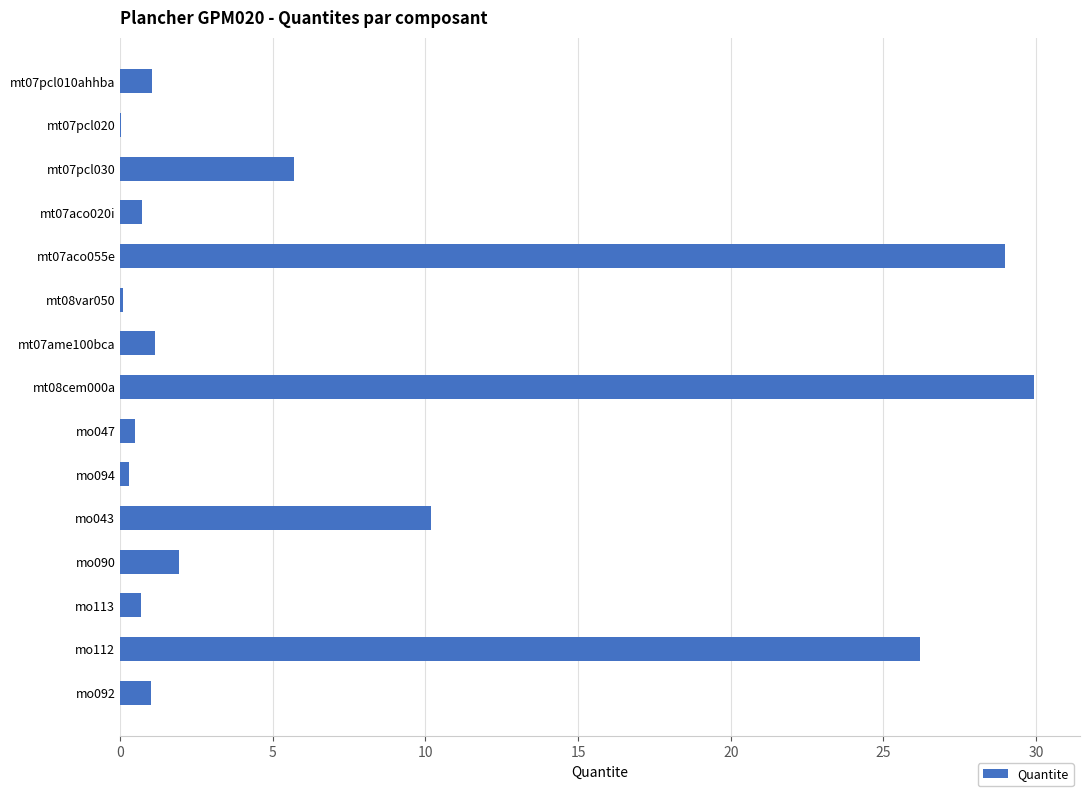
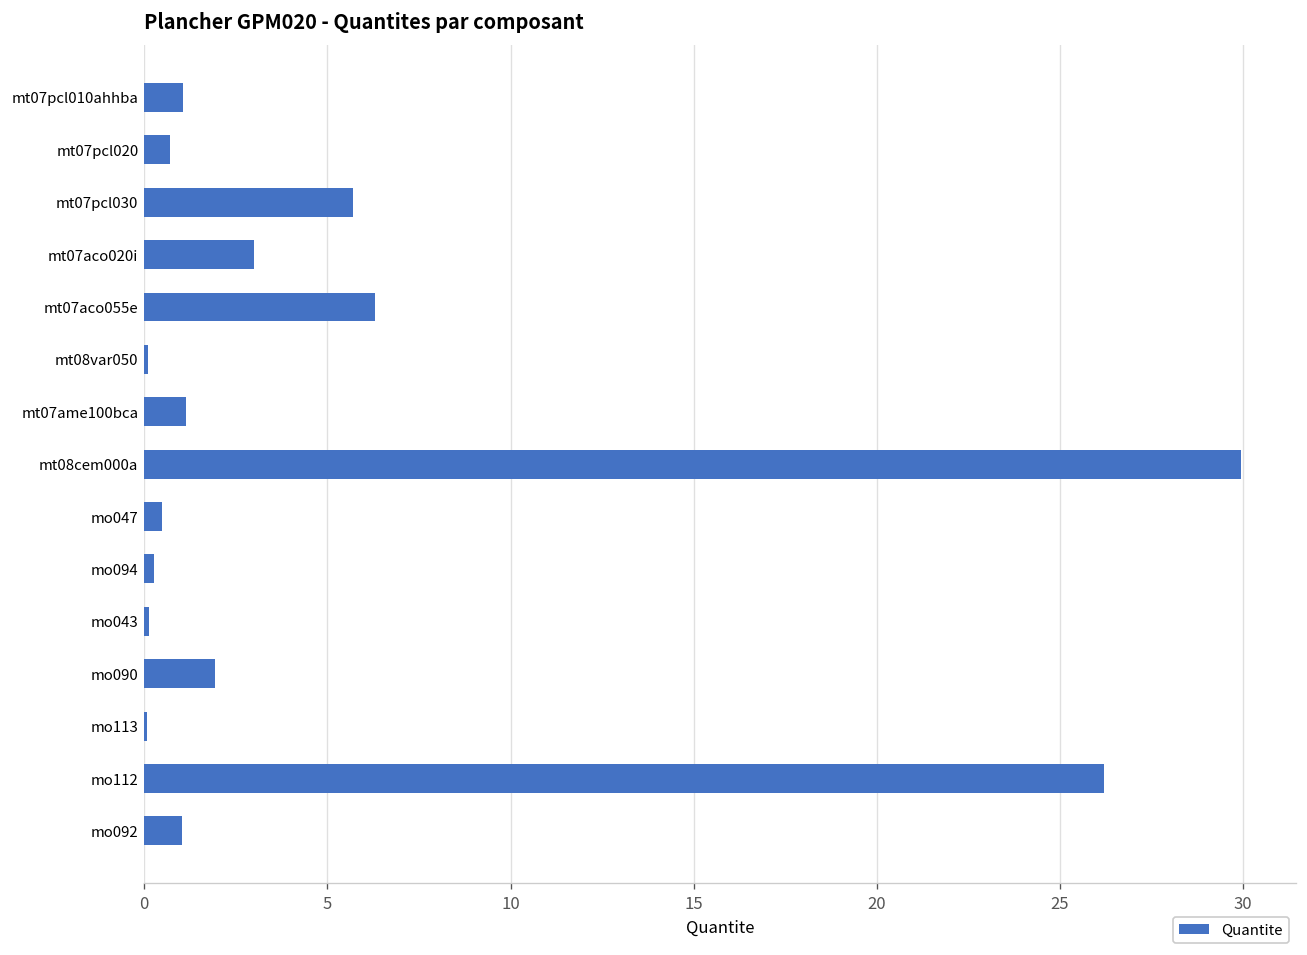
  {
    "mt07pcl010ahhba": 1.1,
-   "mt07pcl020": 0.0,
+   "mt07pcl020": 0.7,
    "mt07pcl030": 5.7,
-   "mt07aco020i": 0.7,
-   "mt07aco055e": 29.0,
+   "mt07aco020i": 3.0,
+   "mt07aco055e": 6.3,
    "mt08var050": 0.1,
    "mt07ame100bca": 1.2,
    "mt08cem000a": 29.9,
    "mo047": 0.5,
    "mo094": 0.3,
-   "mo043": 10.2,
+   "mo043": 0.1,
    "mo090": 1.9,
-   "mo113": 0.7,
+   "mo113": 0.1,
    "mo112": 26.2,
    "mo092": 1.0
  }
